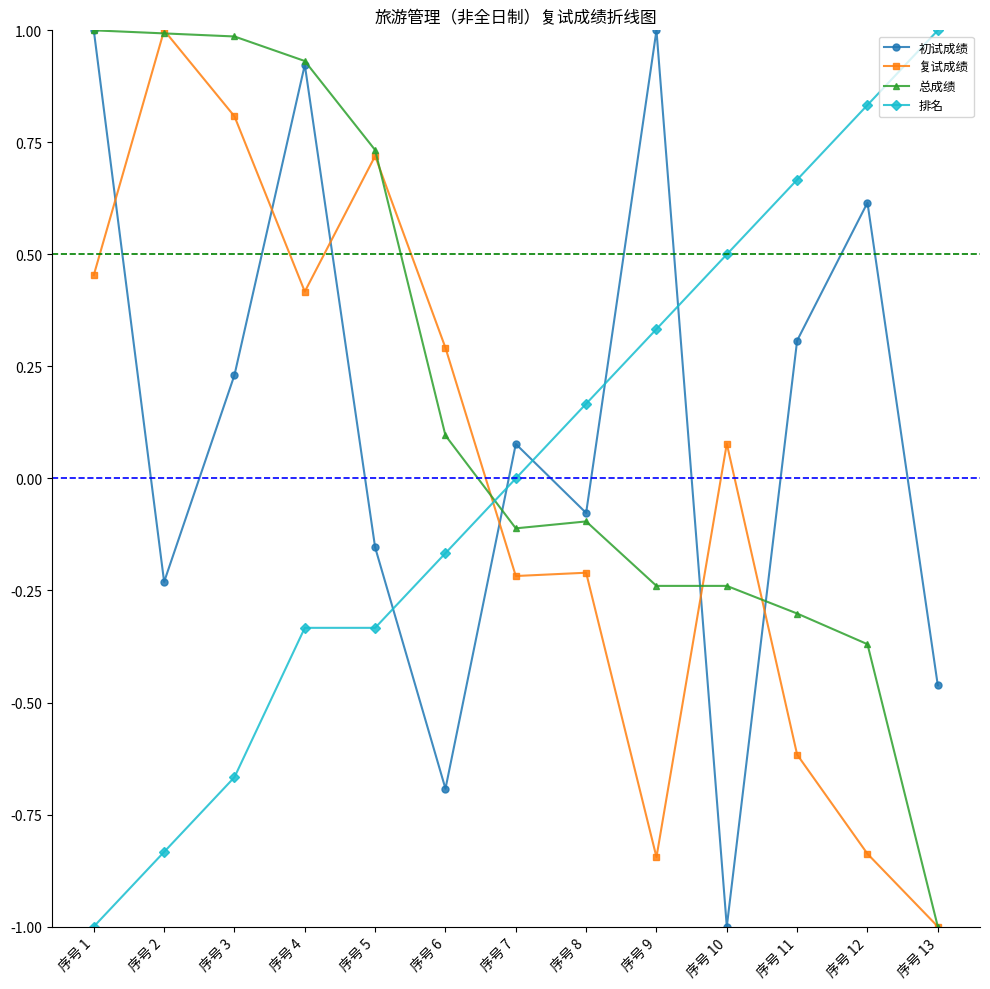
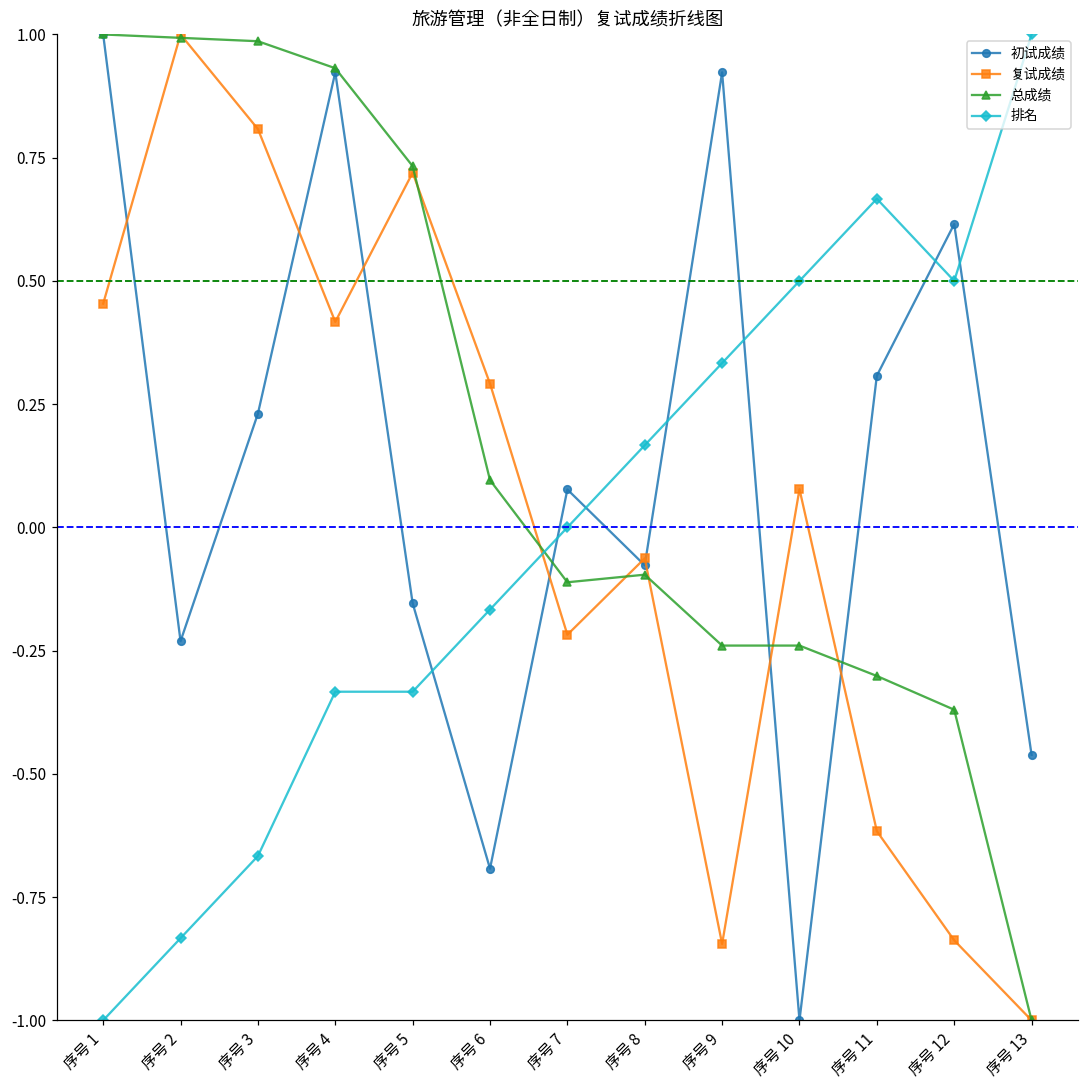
  {
    "初试成绩": {
      "序号 2": -0.23,
      "序号 3": 0.23,
      "序号 4": 0.92,
      "序号 5": -0.15,
      "序号 6": -0.69,
      "序号 7": 0.08,
      "序号 8": -0.08,
-     "序号 9": 1.00,
+     "序号 9": 0.92,
      "序号 10": -1.00,
      "序号 11": 0.31,
      "序号 12": 0.62,
      "序号 13": -0.46
    },
    "复试成绩": {
      "序号 1": 0.45,
      "序号 2": 1.00,
      "序号 3": 0.81,
      "序号 4": 0.42,
      "序号 5": 0.72,
      "序号 6": 0.29,
      "序号 7": -0.22,
-     "序号 8": -0.21,
+     "序号 8": -0.06,
      "序号 9": -0.85,
      "序号 10": 0.08,
      "序号 11": -0.62,
      "序号 12": -0.84
    },
    "总成绩": {
      "序号 2": 0.99,
      "序号 3": 0.99,
      "序号 4": 0.93,
      "序号 5": 0.73,
      "序号 6": 0.10,
      "序号 7": -0.11,
      "序号 8": -0.10,
      "序号 9": -0.24,
      "序号 10": -0.24,
      "序号 11": -0.30,
      "序号 12": -0.37
    },
    "排名": {
      "序号 1": -1.00,
      "序号 2": -0.83,
      "序号 3": -0.67,
      "序号 4": -0.33,
      "序号 5": -0.33,
      "序号 6": -0.17,
      "序号 7": 0.00,
      "序号 8": 0.17,
      "序号 9": 0.33,
      "序号 10": 0.50,
      "序号 11": 0.67,
-     "序号 12": 0.83,
+     "序号 12": 0.50,
      "序号 13": 1.00
    }
  }
